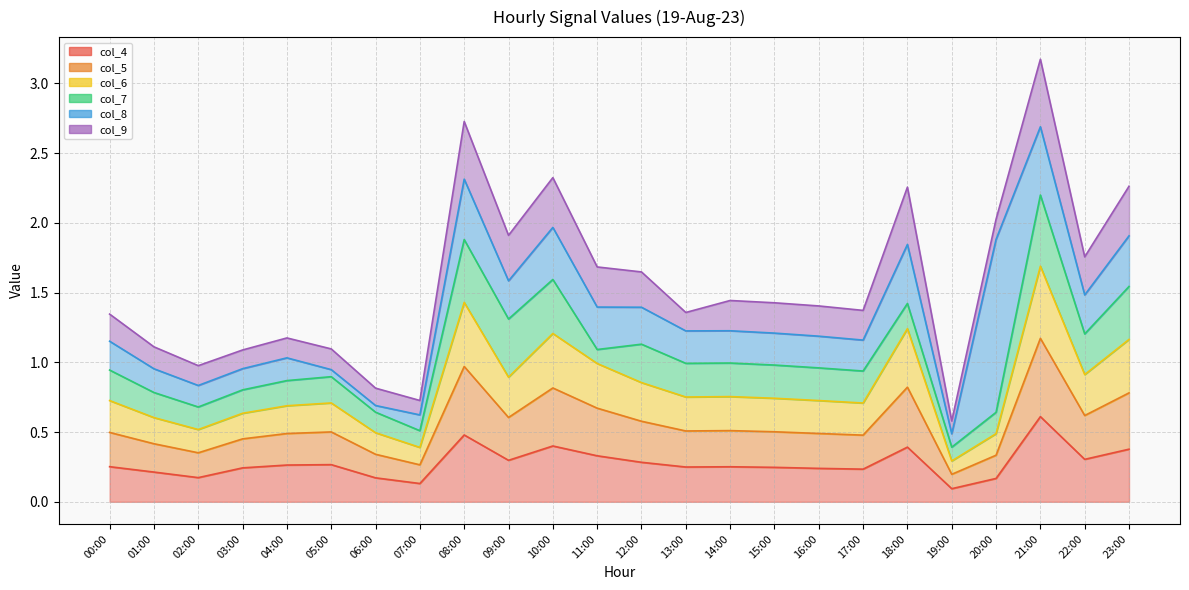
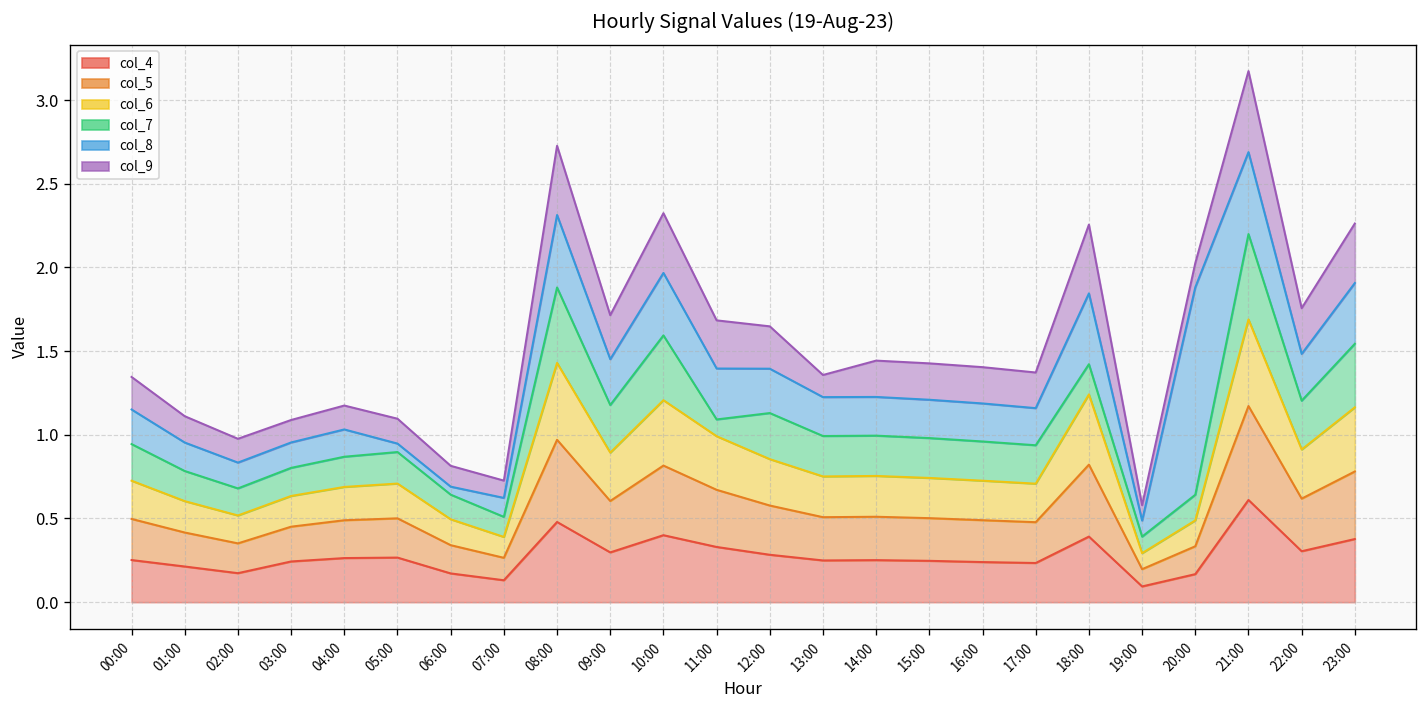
  {
    "col_7": {
      "00:00": 0.22,
      "01:00": 0.18,
      "02:00": 0.16,
      "03:00": 0.17,
      "04:00": 0.18,
      "05:00": 0.19,
      "06:00": 0.15,
      "07:00": 0.12,
      "08:00": 0.45,
-     "09:00": 0.42,
+     "09:00": 0.28,
      "10:00": 0.39,
      "11:00": 0.10,
      "12:00": 0.28,
      "13:00": 0.24,
      "14:00": 0.24,
      "15:00": 0.24,
      "16:00": 0.23,
      "17:00": 0.23,
      "18:00": 0.18,
      "19:00": 0.10,
      "20:00": 0.15,
      "21:00": 0.51,
      "22:00": 0.29,
      "23:00": 0.38
    },
    "col_8": {
      "00:00": 0.21,
      "01:00": 0.17,
      "02:00": 0.15,
      "03:00": 0.15,
      "04:00": 0.16,
      "05:00": 0.05,
      "06:00": 0.05,
      "07:00": 0.11,
      "08:00": 0.43,
      "09:00": 0.27,
      "10:00": 0.37,
      "11:00": 0.30,
      "12:00": 0.26,
      "13:00": 0.23,
      "14:00": 0.23,
      "15:00": 0.23,
      "16:00": 0.23,
      "17:00": 0.22,
      "18:00": 0.42,
      "19:00": 0.10,
      "20:00": 1.24,
      "21:00": 0.49,
      "22:00": 0.28,
      "23:00": 0.36
    },
    "col_9": {
      "00:00": 0.19,
      "01:00": 0.16,
      "02:00": 0.14,
      "03:00": 0.13,
      "04:00": 0.14,
      "05:00": 0.15,
      "06:00": 0.12,
      "07:00": 0.10,
      "08:00": 0.41,
-     "09:00": 0.33,
+     "09:00": 0.26,
      "10:00": 0.36,
      "11:00": 0.29,
      "12:00": 0.25,
      "13:00": 0.13,
      "14:00": 0.22,
      "15:00": 0.22,
      "16:00": 0.22,
      "17:00": 0.21,
      "18:00": 0.41,
      "19:00": 0.09,
      "20:00": 0.14,
      "21:00": 0.48,
      "22:00": 0.27,
      "23:00": 0.36
    }
  }
